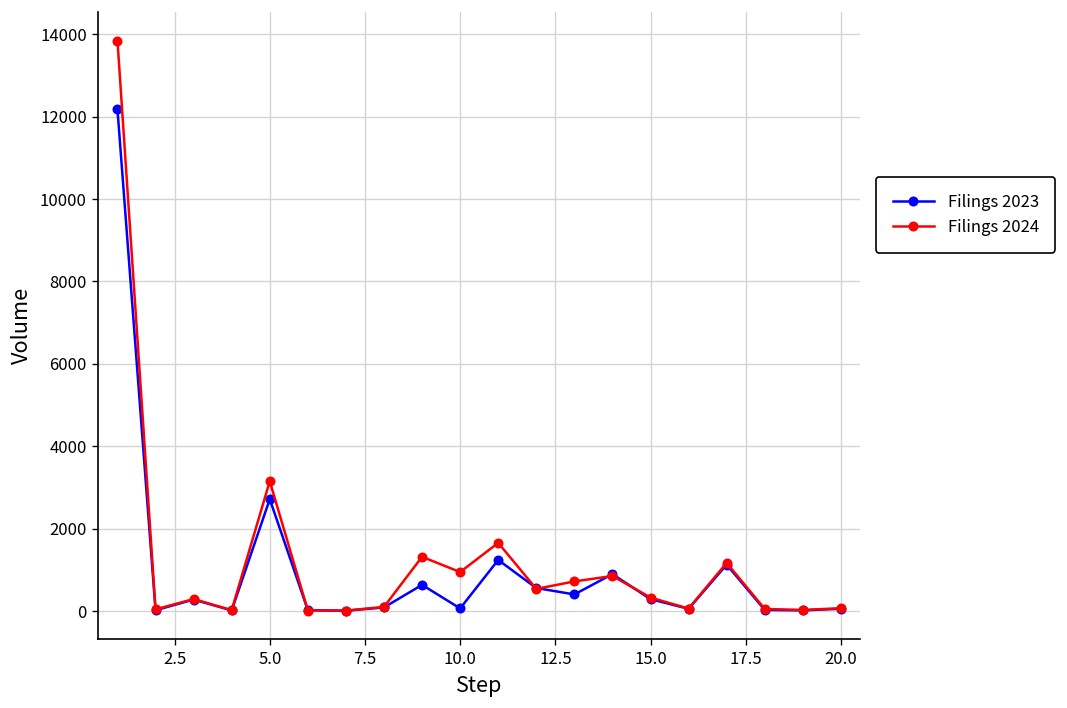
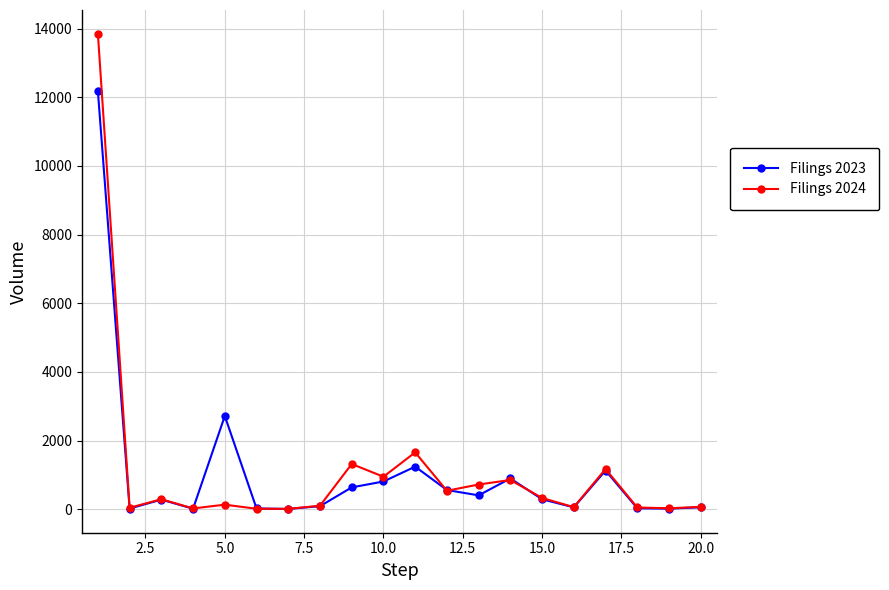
  {
    "Filings 2023": {
      "5.0": 2700,
-     "10.0": 100
+     "10.0": 800
    },
    "Filings 2024": {
-     "5.0": 3200,
+     "5.0": 100,
      "10.0": 900
    }
  }
